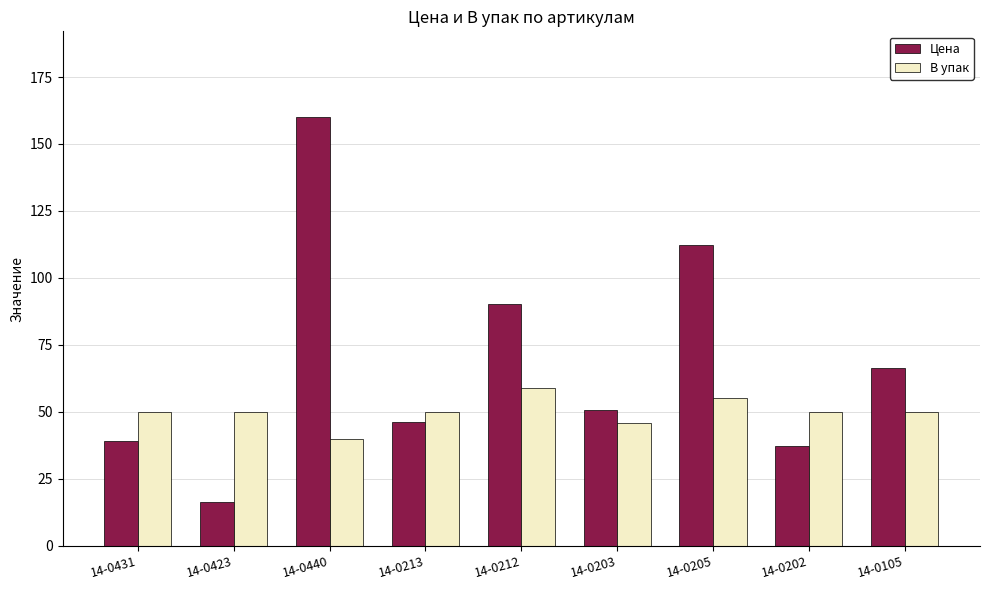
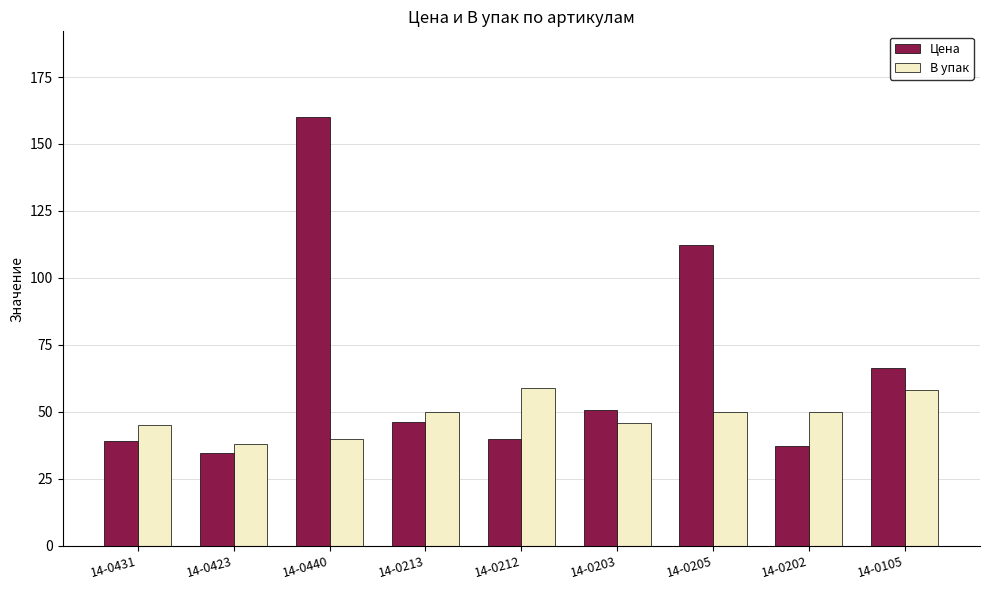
  {
    "Цена": {
      "14-0431": 39,
-     "14-0423": 16,
+     "14-0423": 34,
      "14-0440": 160,
      "14-0213": 46,
-     "14-0212": 90,
+     "14-0212": 40,
      "14-0203": 51,
      "14-0205": 112,
      "14-0202": 37,
      "14-0105": 66
    },
    "В упак": {
-     "14-0431": 50,
-     "14-0423": 50,
+     "14-0431": 45,
+     "14-0423": 38,
      "14-0440": 40,
      "14-0213": 50,
      "14-0212": 59,
      "14-0203": 46,
-     "14-0205": 55,
+     "14-0205": 50,
      "14-0202": 50,
-     "14-0105": 50
+     "14-0105": 58
    }
  }
